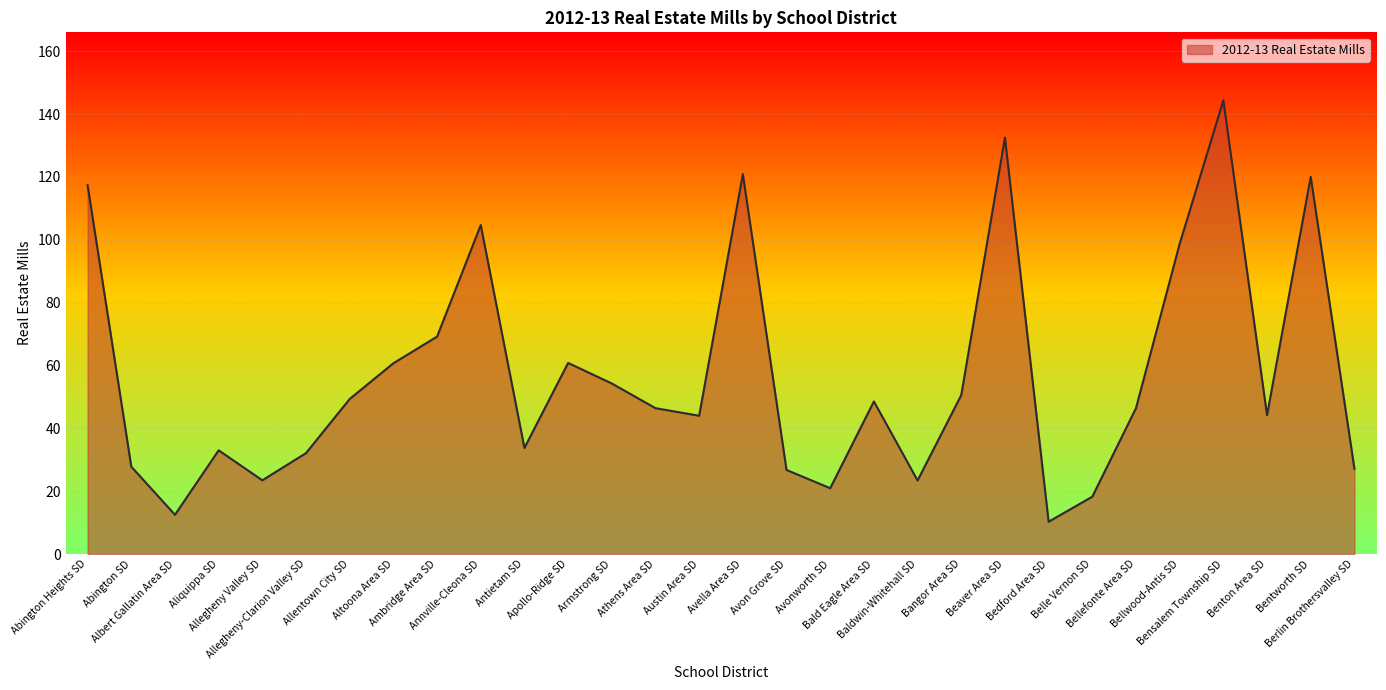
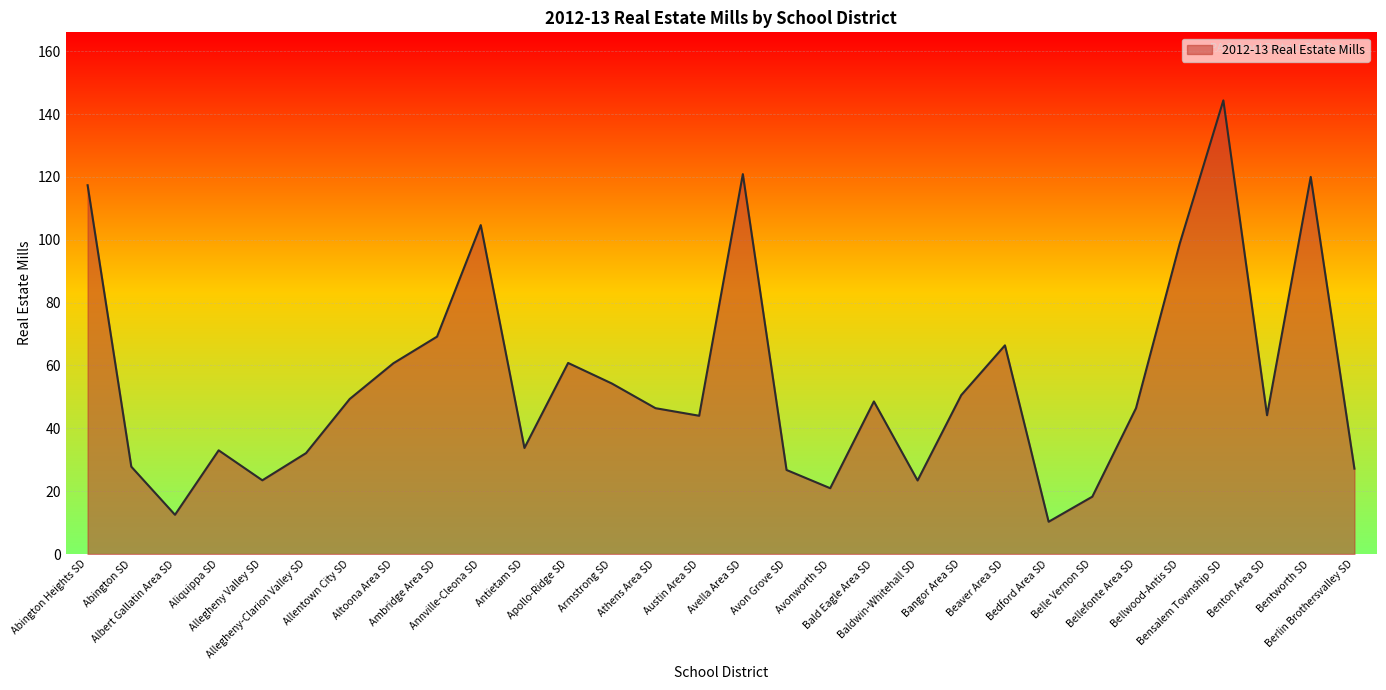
  {
    "Abington Heights SD": 117,
    "Abington SD": 28,
    "Albert Gallatin Area SD": 12,
    "Aliquippa SD": 33,
    "Allegheny Valley SD": 23,
    "Allegheny-Clarion Valley SD": 32,
    "Allentown City SD": 49,
    "Altoona Area SD": 61,
    "Ambridge Area SD": 69,
    "Annville-Cleona SD": 105,
    "Antietam SD": 34,
    "Apollo-Ridge SD": 61,
    "Armstrong SD": 54,
    "Athens Area SD": 46,
    "Austin Area SD": 44,
    "Avella Area SD": 121,
    "Avon Grove SD": 27,
    "Avonworth SD": 21,
    "Bald Eagle Area SD": 49,
    "Baldwin-Whitehall SD": 23,
    "Bangor Area SD": 51,
-   "Beaver Area SD": 133,
+   "Beaver Area SD": 66,
    "Bedford Area SD": 10,
    "Belle Vernon SD": 18,
    "Bellefonte Area SD": 46,
    "Bellwood-Antis SD": 99,
    "Bensalem Township SD": 144,
    "Benton Area SD": 44,
    "Bentworth SD": 120,
    "Berlin Brothersvalley SD": 27
  }
